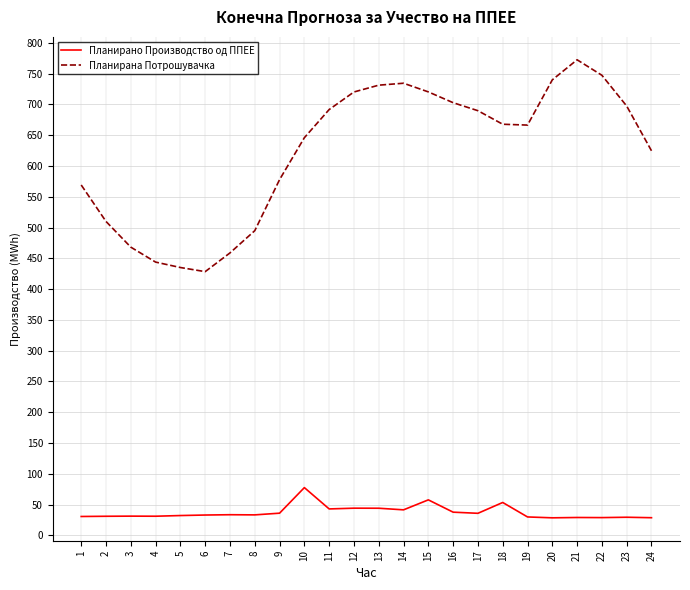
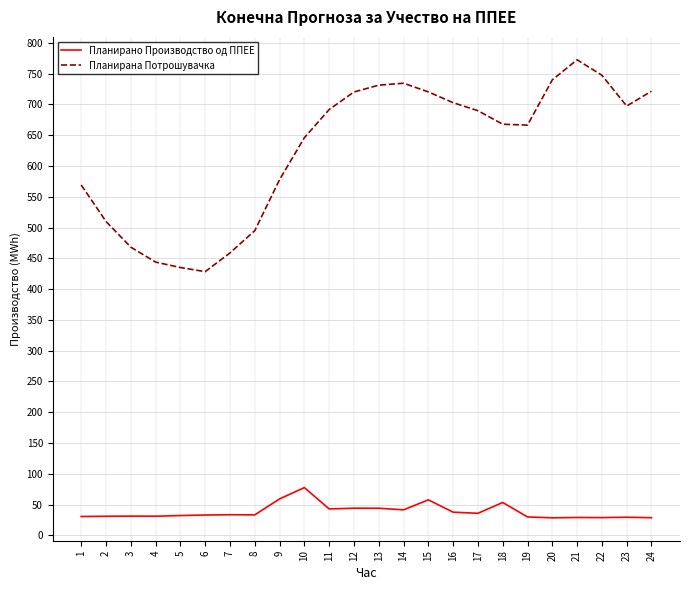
  {
    "Планирано Производство од ППЕЕ": {
      "1": 30,
      "2": 30,
      "3": 30,
      "4": 30,
      "5": 30,
      "6": 30,
      "7": 30,
      "8": 30,
-     "9": 40,
+     "9": 60,
      "10": 80,
      "11": 40,
      "12": 40,
      "13": 40,
      "14": 40,
      "15": 60,
      "16": 40,
      "17": 40,
      "18": 50,
      "19": 30,
      "20": 30,
      "21": 30,
      "22": 30,
      "23": 30,
      "24": 30
    },
    "Планирана Потрошувачка": {
      "1": 570,
      "2": 510,
      "3": 470,
      "4": 440,
      "5": 440,
      "6": 430,
      "7": 460,
      "8": 490,
      "9": 580,
      "10": 650,
      "11": 690,
      "12": 720,
      "13": 730,
      "14": 730,
      "15": 720,
      "16": 700,
      "17": 690,
      "18": 670,
      "19": 670,
      "20": 740,
      "21": 770,
      "22": 750,
      "23": 700,
-     "24": 620
+     "24": 720
    }
  }
